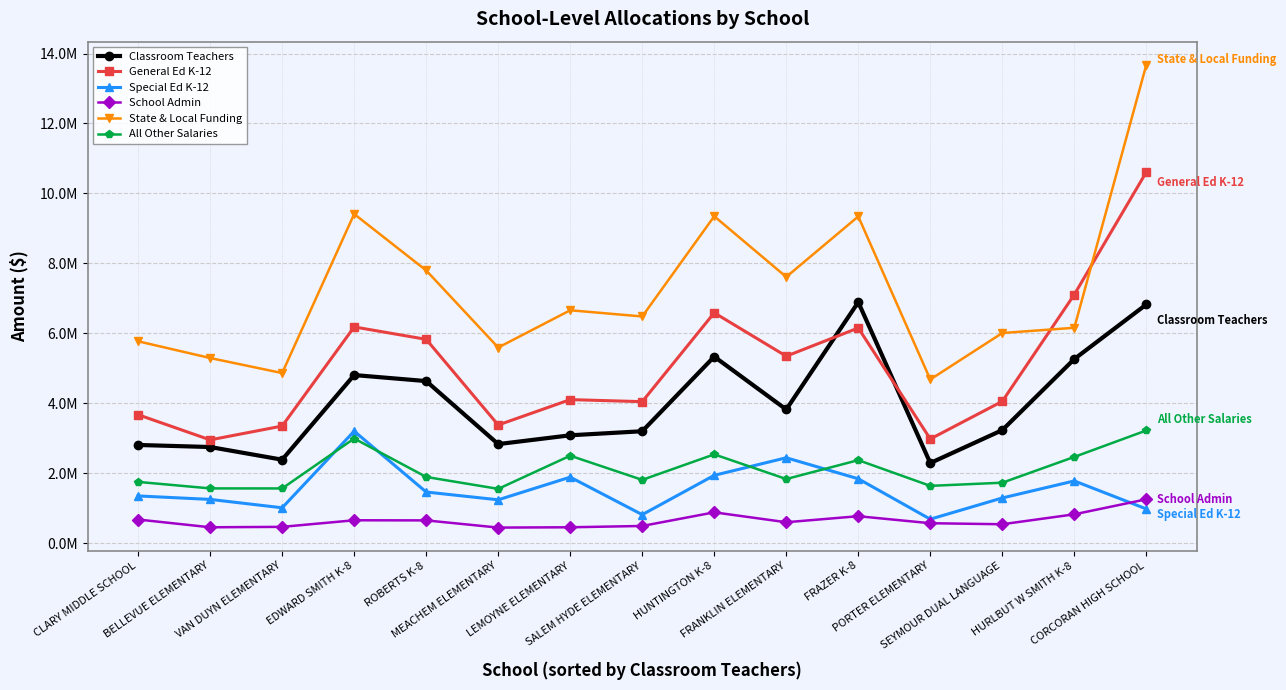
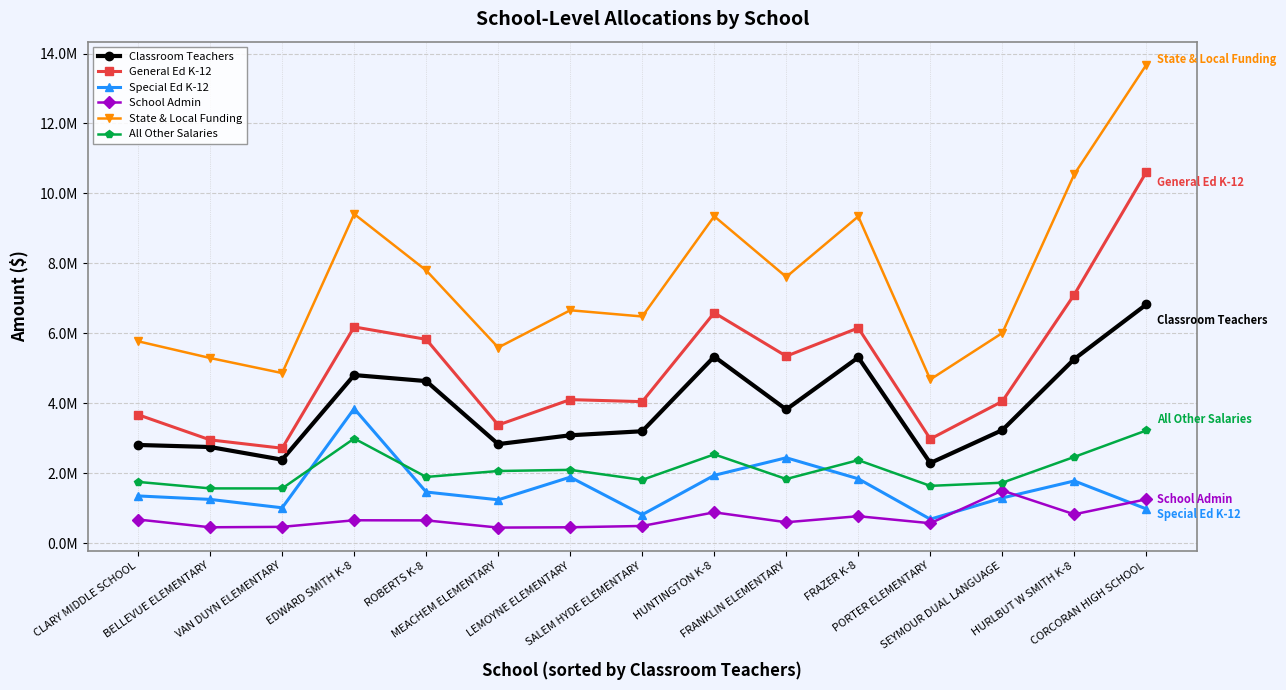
  {
    "Classroom Teachers": {
      "CLARY MIDDLE SCHOOL": 2800000,
      "BELLEVUE ELEMENTARY": 2700000,
      "VAN DUYN ELEMENTARY": 2400000,
      "EDWARD SMITH K-8": 4800000,
      "ROBERTS K-8": 4600000,
      "MEACHEM ELEMENTARY": 2800000,
      "LEMOYNE ELEMENTARY": 3100000,
      "SALEM HYDE ELEMENTARY": 3200000,
      "HUNTINGTON K-8": 5300000,
      "FRANKLIN ELEMENTARY": 3800000,
-     "FRAZER K-8": 6900000,
+     "FRAZER K-8": 5300000,
      "PORTER ELEMENTARY": 2300000,
      "SEYMOUR DUAL LANGUAGE": 3200000,
      "HURLBUT W SMITH K-8": 5300000,
      "CORCORAN HIGH SCHOOL": 6800000
    },
    "General Ed K-12": {
      "CLARY MIDDLE SCHOOL": 3700000,
      "BELLEVUE ELEMENTARY": 2900000,
-     "VAN DUYN ELEMENTARY": 3300000,
+     "VAN DUYN ELEMENTARY": 2700000,
      "EDWARD SMITH K-8": 6200000,
      "ROBERTS K-8": 5800000,
      "MEACHEM ELEMENTARY": 3400000,
      "LEMOYNE ELEMENTARY": 4100000,
      "SALEM HYDE ELEMENTARY": 4000000,
      "HUNTINGTON K-8": 6600000,
      "FRANKLIN ELEMENTARY": 5300000,
      "FRAZER K-8": 6200000,
      "PORTER ELEMENTARY": 3000000,
      "SEYMOUR DUAL LANGUAGE": 4100000,
      "HURLBUT W SMITH K-8": 7100000,
      "CORCORAN HIGH SCHOOL": 10600000
    },
    "Special Ed K-12": {
      "CLARY MIDDLE SCHOOL": 1300000,
      "BELLEVUE ELEMENTARY": 1200000,
      "VAN DUYN ELEMENTARY": 1000000,
-     "EDWARD SMITH K-8": 3200000,
+     "EDWARD SMITH K-8": 3800000,
      "ROBERTS K-8": 1500000,
      "MEACHEM ELEMENTARY": 1200000,
      "LEMOYNE ELEMENTARY": 1900000,
      "SALEM HYDE ELEMENTARY": 800000,
      "HUNTINGTON K-8": 1900000,
      "FRANKLIN ELEMENTARY": 2400000,
      "FRAZER K-8": 1800000,
      "PORTER ELEMENTARY": 700000,
      "SEYMOUR DUAL LANGUAGE": 1300000,
      "HURLBUT W SMITH K-8": 1800000,
      "CORCORAN HIGH SCHOOL": 1000000
    },
    "School Admin": {
      "CLARY MIDDLE SCHOOL": 700000,
      "BELLEVUE ELEMENTARY": 400000,
      "VAN DUYN ELEMENTARY": 500000,
      "EDWARD SMITH K-8": 700000,
      "ROBERTS K-8": 600000,
      "MEACHEM ELEMENTARY": 400000,
      "LEMOYNE ELEMENTARY": 500000,
      "SALEM HYDE ELEMENTARY": 500000,
      "HUNTINGTON K-8": 900000,
      "FRANKLIN ELEMENTARY": 600000,
      "FRAZER K-8": 800000,
      "PORTER ELEMENTARY": 600000,
-     "SEYMOUR DUAL LANGUAGE": 500000,
+     "SEYMOUR DUAL LANGUAGE": 1500000,
      "HURLBUT W SMITH K-8": 800000,
      "CORCORAN HIGH SCHOOL": 1300000
    },
    "State & Local Funding": {
      "CLARY MIDDLE SCHOOL": 5800000,
      "BELLEVUE ELEMENTARY": 5300000,
      "VAN DUYN ELEMENTARY": 4900000,
      "EDWARD SMITH K-8": 9400000,
      "ROBERTS K-8": 7800000,
      "MEACHEM ELEMENTARY": 5600000,
      "LEMOYNE ELEMENTARY": 6700000,
      "SALEM HYDE ELEMENTARY": 6500000,
      "HUNTINGTON K-8": 9300000,
      "FRANKLIN ELEMENTARY": 7600000,
      "FRAZER K-8": 9300000,
      "PORTER ELEMENTARY": 4700000,
      "SEYMOUR DUAL LANGUAGE": 6000000,
-     "HURLBUT W SMITH K-8": 6200000,
+     "HURLBUT W SMITH K-8": 10500000,
      "CORCORAN HIGH SCHOOL": 13700000
    },
    "All Other Salaries": {
      "CLARY MIDDLE SCHOOL": 1700000,
      "BELLEVUE ELEMENTARY": 1600000,
      "VAN DUYN ELEMENTARY": 1600000,
      "EDWARD SMITH K-8": 3000000,
      "ROBERTS K-8": 1900000,
-     "MEACHEM ELEMENTARY": 1500000,
-     "LEMOYNE ELEMENTARY": 2500000,
+     "MEACHEM ELEMENTARY": 2100000,
+     "LEMOYNE ELEMENTARY": 2100000,
      "SALEM HYDE ELEMENTARY": 1800000,
      "HUNTINGTON K-8": 2500000,
      "FRANKLIN ELEMENTARY": 1800000,
      "FRAZER K-8": 2400000,
      "PORTER ELEMENTARY": 1600000,
      "SEYMOUR DUAL LANGUAGE": 1700000,
      "HURLBUT W SMITH K-8": 2500000,
      "CORCORAN HIGH SCHOOL": 3200000
    }
  }
